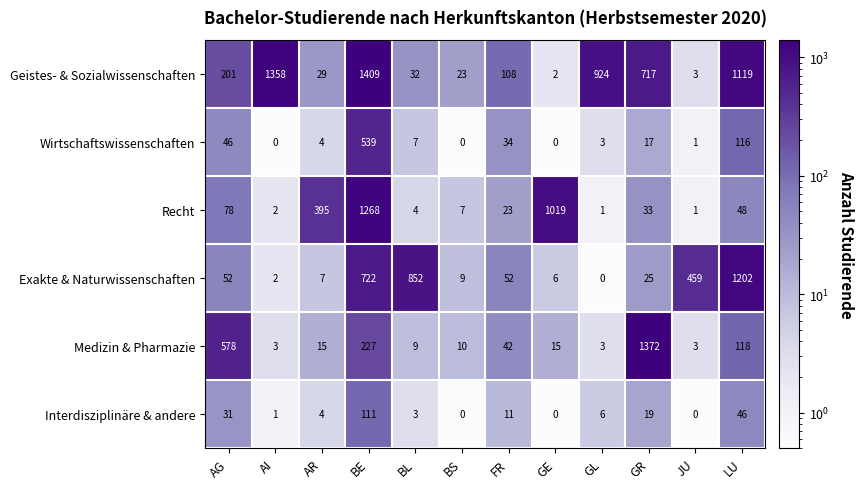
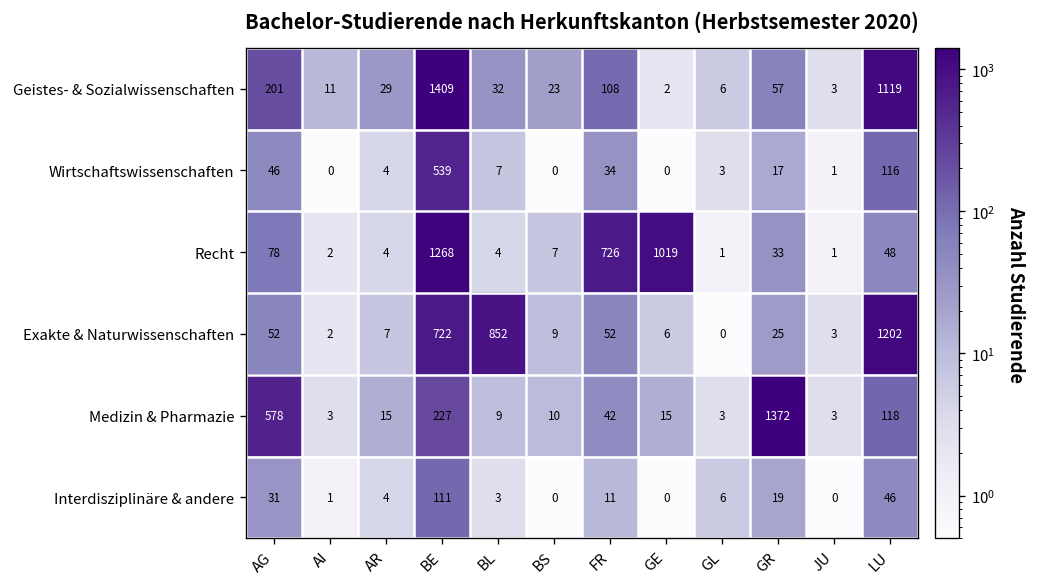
  {
    "Geistes- & Sozialwissenschaften": {
      "AG": 201,
-     "AI": 1358,
+     "AI": 11,
      "AR": 29,
      "BE": 1409,
      "BL": 32,
      "BS": 23,
      "FR": 108,
      "GE": 2,
-     "GL": 924,
-     "GR": 717,
+     "GL": 6,
+     "GR": 57,
      "JU": 3,
      "LU": 1119
    },
    "Wirtschaftswissenschaften": {
      "AG": 46,
      "AI": 0,
      "AR": 4,
      "BE": 539,
      "BL": 7,
      "BS": 0,
      "FR": 34,
      "GE": 0,
      "GL": 3,
      "GR": 17,
      "JU": 1,
      "LU": 116
    },
    "Recht": {
      "AG": 78,
      "AI": 2,
-     "AR": 395,
+     "AR": 4,
      "BE": 1268,
      "BL": 4,
      "BS": 7,
-     "FR": 23,
+     "FR": 726,
      "GE": 1019,
      "GL": 1,
      "GR": 33,
      "JU": 1,
      "LU": 48
    },
    "Exakte & Naturwissenschaften": {
      "AG": 52,
      "AI": 2,
      "AR": 7,
      "BE": 722,
      "BL": 852,
      "BS": 9,
      "FR": 52,
      "GE": 6,
      "GL": 0,
      "GR": 25,
-     "JU": 459,
+     "JU": 3,
      "LU": 1202
    },
    "Medizin & Pharmazie": {
      "AG": 578,
      "AI": 3,
      "AR": 15,
      "BE": 227,
      "BL": 9,
      "BS": 10,
      "FR": 42,
      "GE": 15,
      "GL": 3,
      "GR": 1372,
      "JU": 3,
      "LU": 118
    },
    "Interdisziplinäre & andere": {
      "AG": 31,
      "AI": 1,
      "AR": 4,
      "BE": 111,
      "BL": 3,
      "BS": 0,
      "FR": 11,
      "GE": 0,
      "GL": 6,
      "GR": 19,
      "JU": 0,
      "LU": 46
    }
  }
